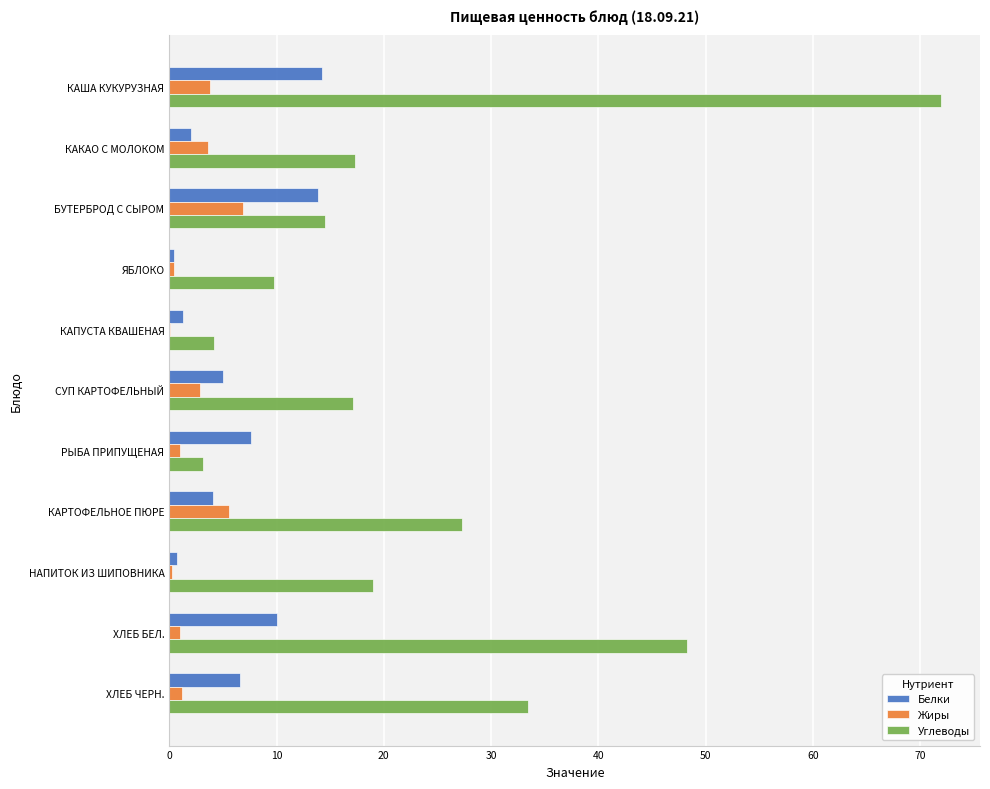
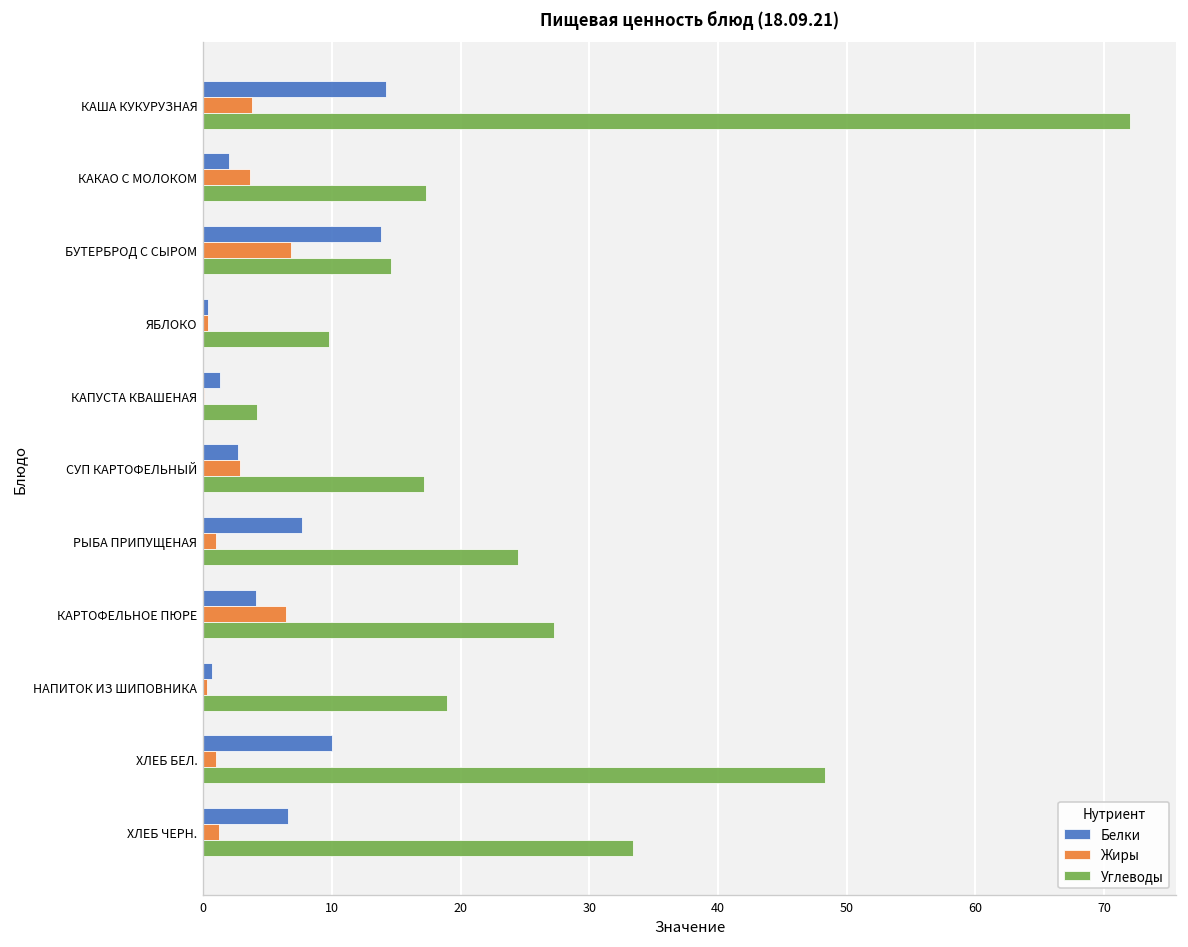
  {
    "Белки": {
      "КАША КУКУРУЗНАЯ": 14.2,
      "КАКАО С МОЛОКОМ": 2.0,
      "БУТЕРБРОД С СЫРОМ": 13.8,
      "ЯБЛОКО": 0.4,
      "КАПУСТА КВАШЕНАЯ": 1.3,
-     "СУП КАРТОФЕЛЬНЫЙ": 5.1,
+     "СУП КАРТОФЕЛЬНЫЙ": 2.7,
      "РЫБА ПРИПУЩЕНАЯ": 7.7,
      "КАРТОФЕЛЬНОЕ ПЮРЕ": 4.1,
      "НАПИТОК ИЗ ШИПОВНИКА": 0.7,
      "ХЛЕБ БЕЛ.": 10.0,
      "ХЛЕБ ЧЕРН.": 6.6
    },
    "Жиры": {
      "КАША КУКУРУЗНАЯ": 3.8,
      "КАКАО С МОЛОКОМ": 3.6,
      "БУТЕРБРОД С СЫРОМ": 6.9,
      "ЯБЛОКО": 0.4,
      "СУП КАРТОФЕЛЬНЫЙ": 2.8,
      "РЫБА ПРИПУЩЕНАЯ": 1.0,
-     "КАРТОФЕЛЬНОЕ ПЮРЕ": 5.6,
+     "КАРТОФЕЛЬНОЕ ПЮРЕ": 6.4,
      "НАПИТОК ИЗ ШИПОВНИКА": 0.3,
      "ХЛЕБ БЕЛ.": 1.0,
      "ХЛЕБ ЧЕРН.": 1.2
    },
    "Углеводы": {
      "КАША КУКУРУЗНАЯ": 72.0,
      "КАКАО С МОЛОКОМ": 17.3,
      "БУТЕРБРОД С СЫРОМ": 14.6,
      "ЯБЛОКО": 9.8,
      "КАПУСТА КВАШЕНАЯ": 4.2,
      "СУП КАРТОФЕЛЬНЫЙ": 17.1,
-     "РЫБА ПРИПУЩЕНАЯ": 3.2,
+     "РЫБА ПРИПУЩЕНАЯ": 24.5,
      "КАРТОФЕЛЬНОЕ ПЮРЕ": 27.3,
      "НАПИТОК ИЗ ШИПОВНИКА": 19.0,
      "ХЛЕБ БЕЛ.": 48.3,
      "ХЛЕБ ЧЕРН.": 33.4
    }
  }
